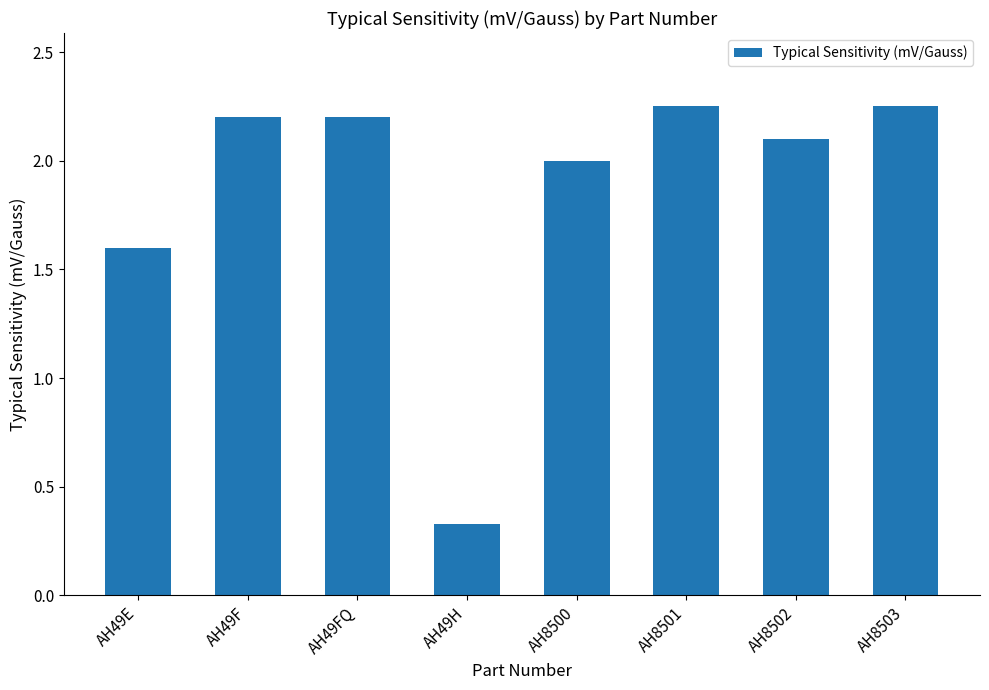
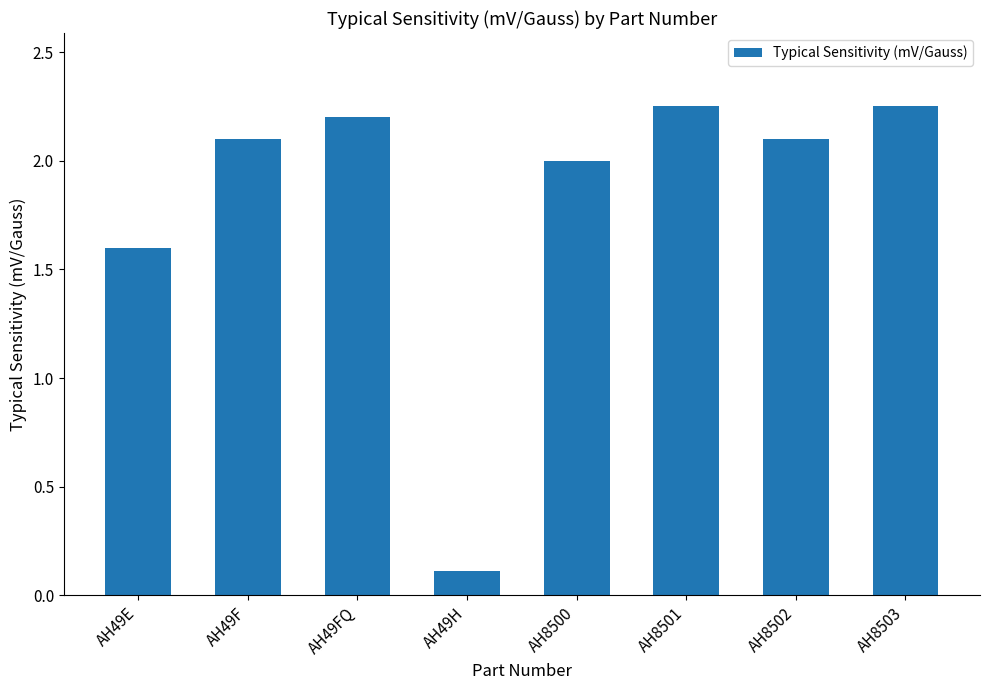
  {
    "AH49E": 1.60,
-   "AH49F": 2.2,
+   "AH49F": 2.1,
    "AH49FQ": 2.20,
-   "AH49H": 0.33,
+   "AH49H": 0.11,
    "AH8500": 2.00,
    "AH8501": 2.25,
    "AH8502": 2.10,
    "AH8503": 2.25
  }
